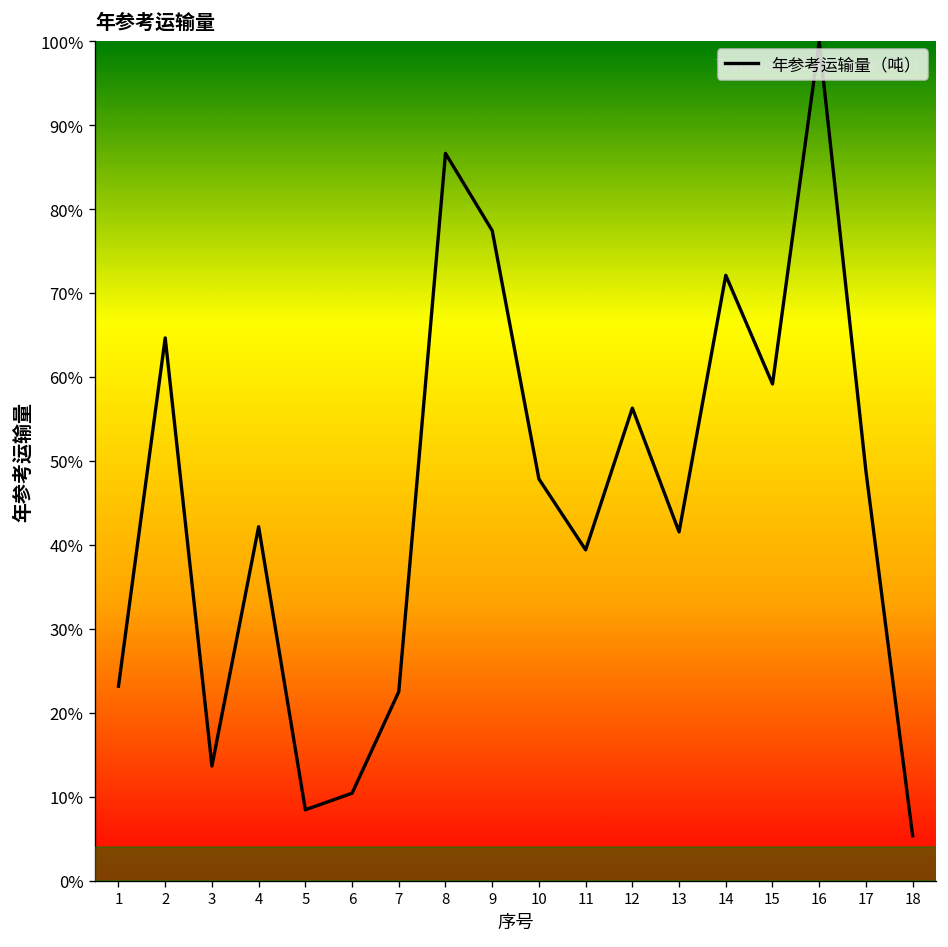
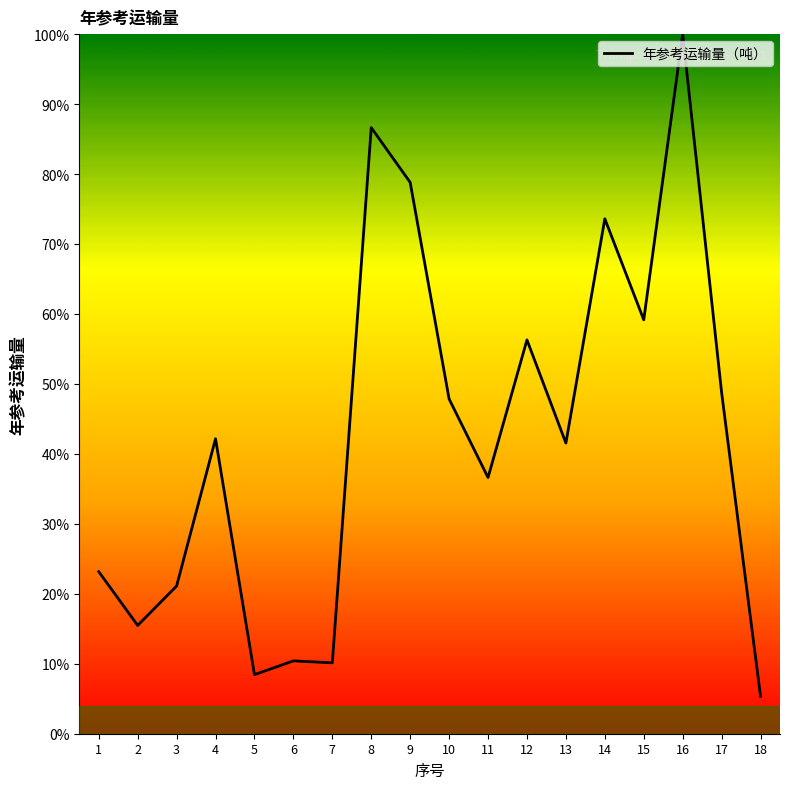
  {
    "1": "23%",
-   "2": "65%",
-   "3": "14%",
+   "2": "15%",
+   "3": "21%",
    "4": "42%",
    "5": "8%",
    "6": "10%",
-   "7": "23%",
+   "7": "10%",
    "8": "87%",
-   "9": "77%",
+   "9": "79%",
    "10": "48%",
-   "11": "39%",
+   "11": "37%",
    "12": "56%",
    "13": "42%",
-   "14": "72%",
+   "14": "74%",
    "15": "59%",
    "16": "100%",
    "17": "49%",
    "18": "5%"
  }
